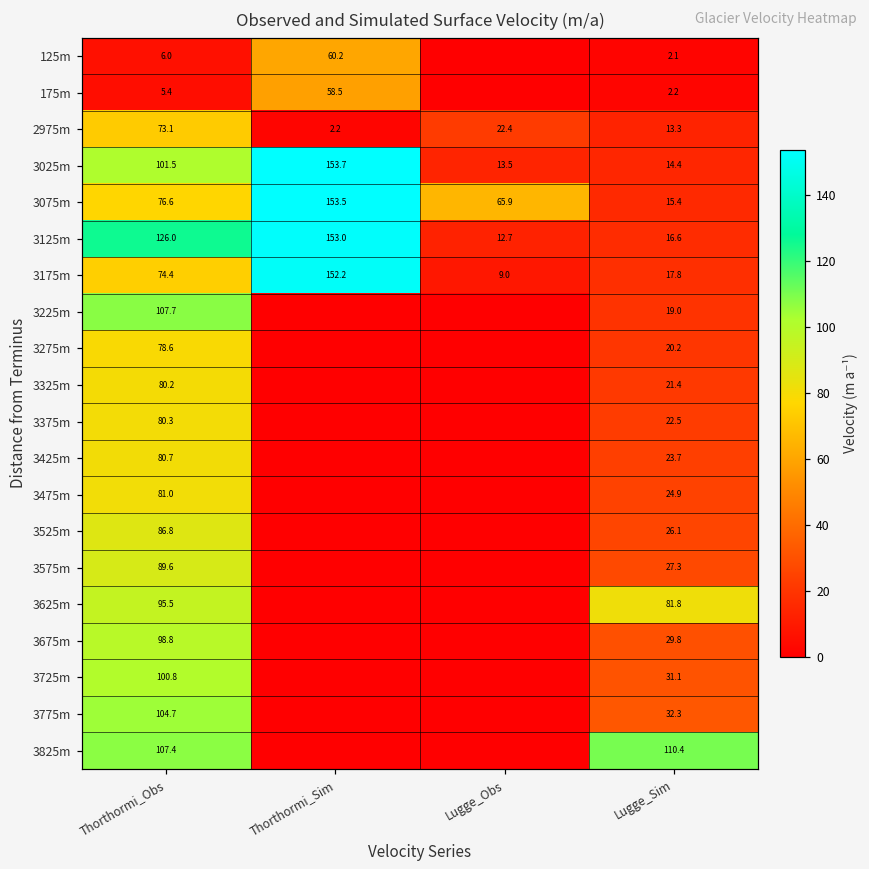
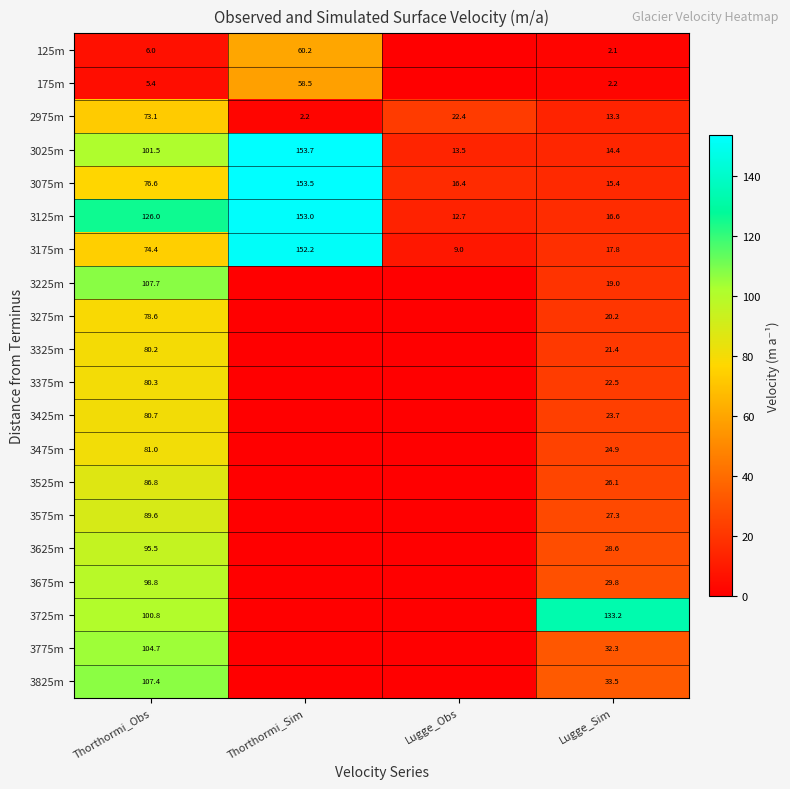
  {
    "125m": {
      "Thorthormi_Obs": 6.0,
      "Thorthormi_Sim": 60.2,
      "Lugge_Sim": 2.1
    },
    "175m": {
      "Thorthormi_Obs": 5.4,
      "Thorthormi_Sim": 58.5,
      "Lugge_Sim": 2.2
    },
    "2975m": {
      "Thorthormi_Obs": 73.1,
      "Thorthormi_Sim": 2.2,
      "Lugge_Obs": 22.4,
      "Lugge_Sim": 13.3
    },
    "3025m": {
      "Thorthormi_Obs": 101.5,
      "Thorthormi_Sim": 153.7,
      "Lugge_Obs": 13.5,
      "Lugge_Sim": 14.4
    },
    "3075m": {
      "Thorthormi_Obs": 76.6,
      "Thorthormi_Sim": 153.5,
-     "Lugge_Obs": 65.9,
+     "Lugge_Obs": 16.4,
      "Lugge_Sim": 15.4
    },
    "3125m": {
      "Thorthormi_Obs": 126.0,
      "Thorthormi_Sim": 153.0,
      "Lugge_Obs": 12.7,
      "Lugge_Sim": 16.6
    },
    "3175m": {
      "Thorthormi_Obs": 74.4,
      "Thorthormi_Sim": 152.2,
      "Lugge_Obs": 9.0,
      "Lugge_Sim": 17.8
    },
    "3225m": {
      "Thorthormi_Obs": 107.7,
      "Lugge_Sim": 19.0
    },
    "3275m": {
      "Thorthormi_Obs": 78.6,
      "Lugge_Sim": 20.2
    },
    "3325m": {
      "Thorthormi_Obs": 80.2,
      "Lugge_Sim": 21.4
    },
    "3375m": {
      "Thorthormi_Obs": 80.3,
      "Lugge_Sim": 22.5
    },
    "3425m": {
      "Thorthormi_Obs": 80.7,
      "Lugge_Sim": 23.7
    },
    "3475m": {
      "Thorthormi_Obs": 81.0,
      "Lugge_Sim": 24.9
    },
    "3525m": {
      "Thorthormi_Obs": 86.8,
      "Lugge_Sim": 26.1
    },
    "3575m": {
      "Thorthormi_Obs": 89.6,
      "Lugge_Sim": 27.3
    },
    "3625m": {
      "Thorthormi_Obs": 95.5,
-     "Lugge_Sim": 81.8
+     "Lugge_Sim": 28.6
    },
    "3675m": {
      "Thorthormi_Obs": 98.8,
      "Lugge_Sim": 29.8
    },
    "3725m": {
      "Thorthormi_Obs": 100.8,
-     "Lugge_Sim": 31.1
+     "Lugge_Sim": 133.2
    },
    "3775m": {
      "Thorthormi_Obs": 104.7,
      "Lugge_Sim": 32.3
    },
    "3825m": {
      "Thorthormi_Obs": 107.4,
-     "Lugge_Sim": 110.4
+     "Lugge_Sim": 33.5
    }
  }
